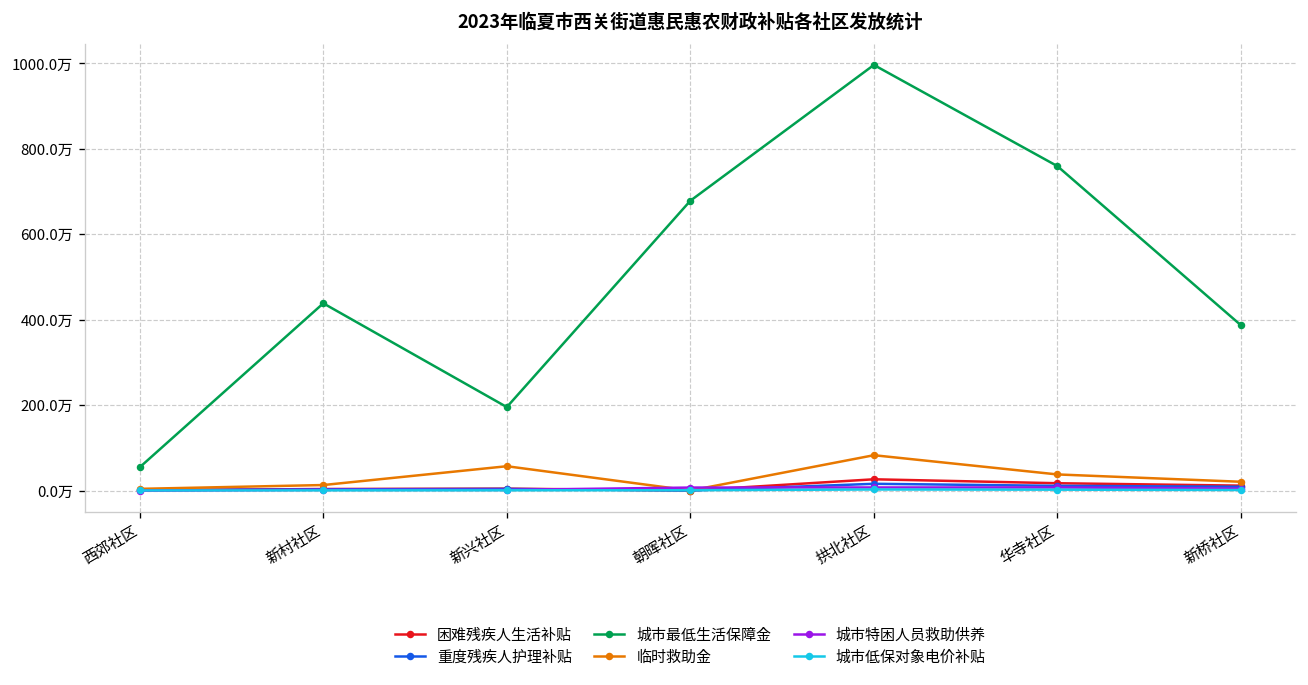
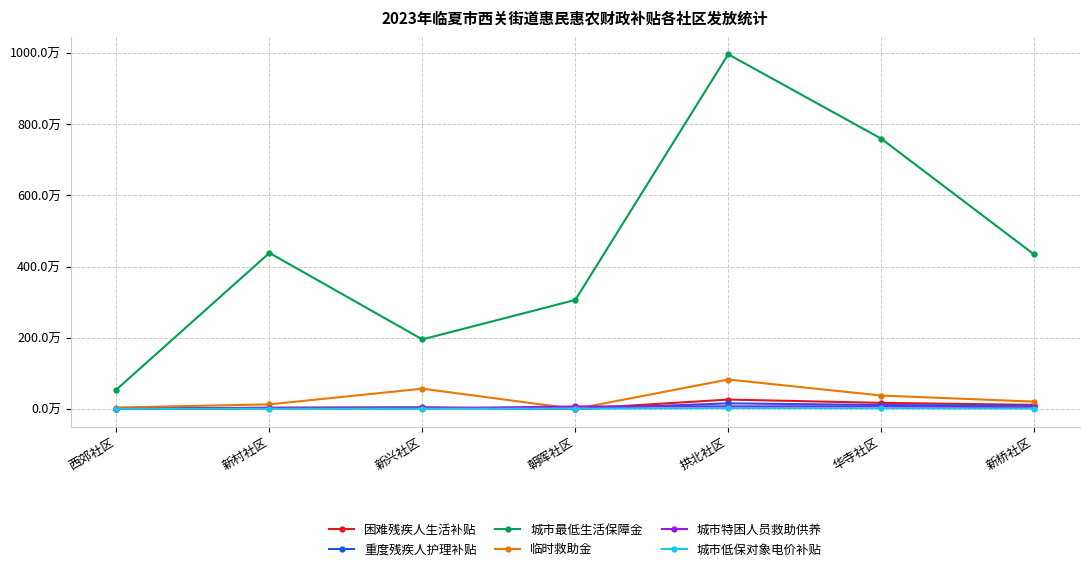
  {
    "困难残疾人生活补贴": {
      "拱北社区": "30万"
    },
    "重度残疾人护理补贴": {
      "拱北社区": "20万"
    },
    "城市最低生活保障金": {
      "西郊社区": "50万",
      "新村社区": "440万",
      "新兴社区": "200万",
-     "朝晖社区": "680万",
+     "朝晖社区": "310万",
      "拱北社区": "1000万",
      "华寺社区": "760万",
-     "新桥社区": "390万"
+     "新桥社区": "430万"
    },
    "临时救助金": {
      "新村社区": "10万",
      "新兴社区": "60万",
      "拱北社区": "80万",
      "华寺社区": "40万",
      "新桥社区": "20万"
    }
  }
